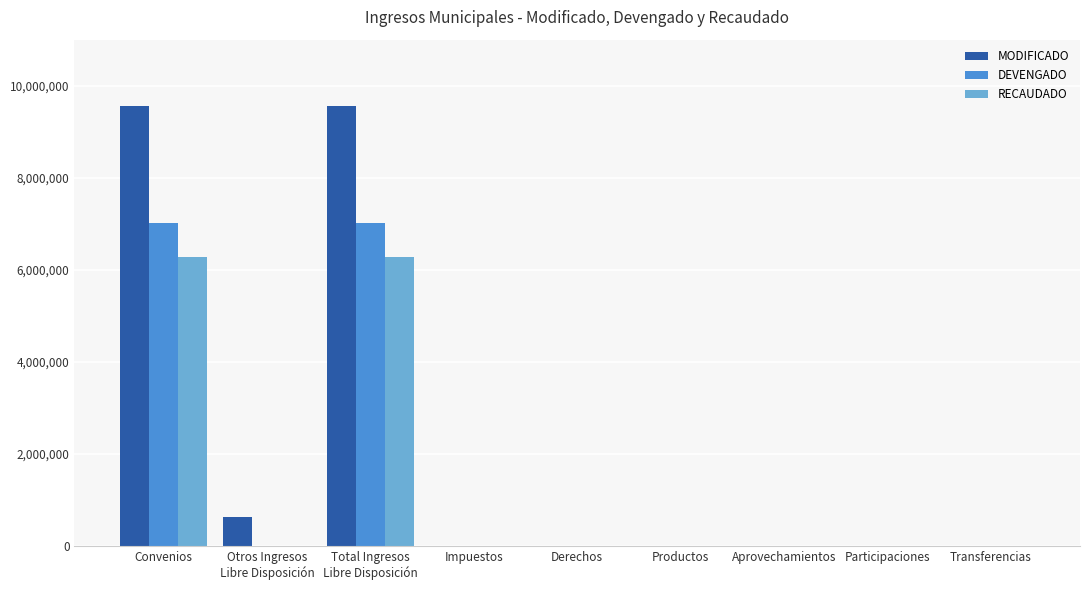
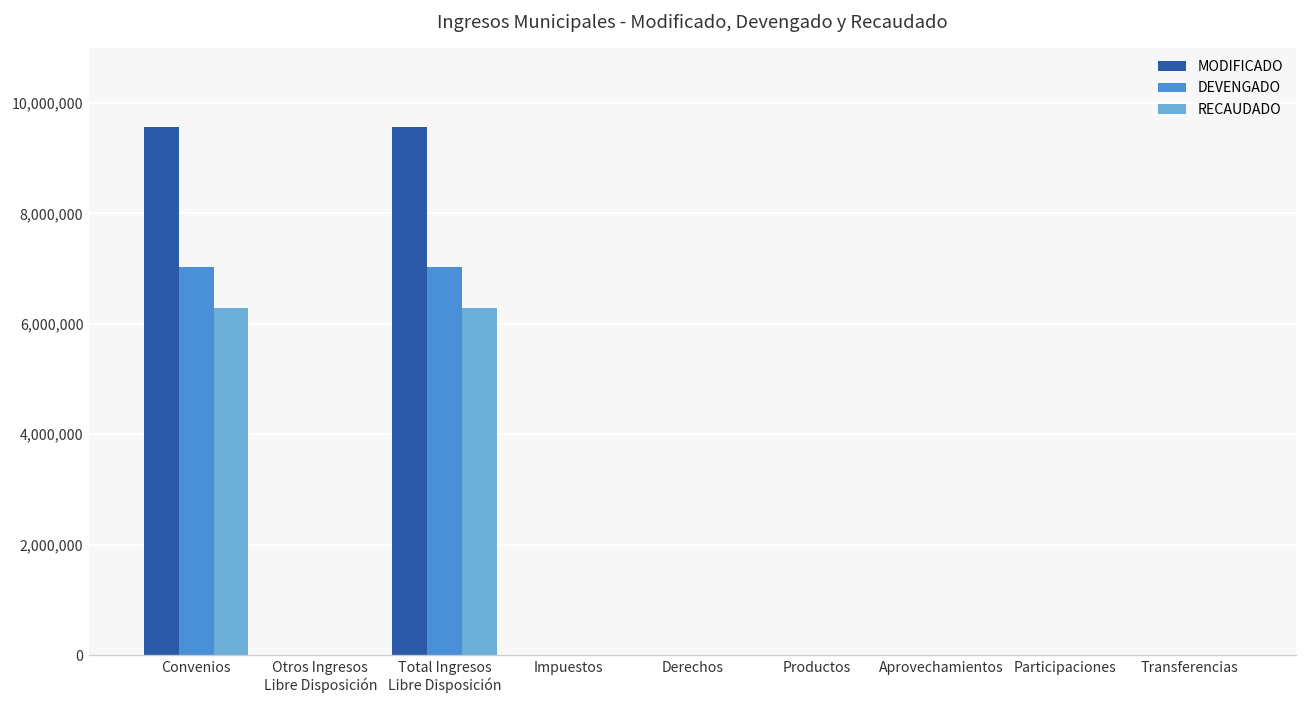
  {
    "MODIFICADO": {
      "Convenios": "9,600,000",
-     "Otros Ingresos Libre Disposición": "600,000",
+     "Otros Ingresos Libre Disposición": "0",
      "Total Ingresos Libre Disposición": "9,600,000",
      "Impuestos": "0",
      "Derechos": "0",
      "Productos": "0",
      "Aprovechamientos": "0",
      "Participaciones": "0",
      "Transferencias": "0"
    }
  }
